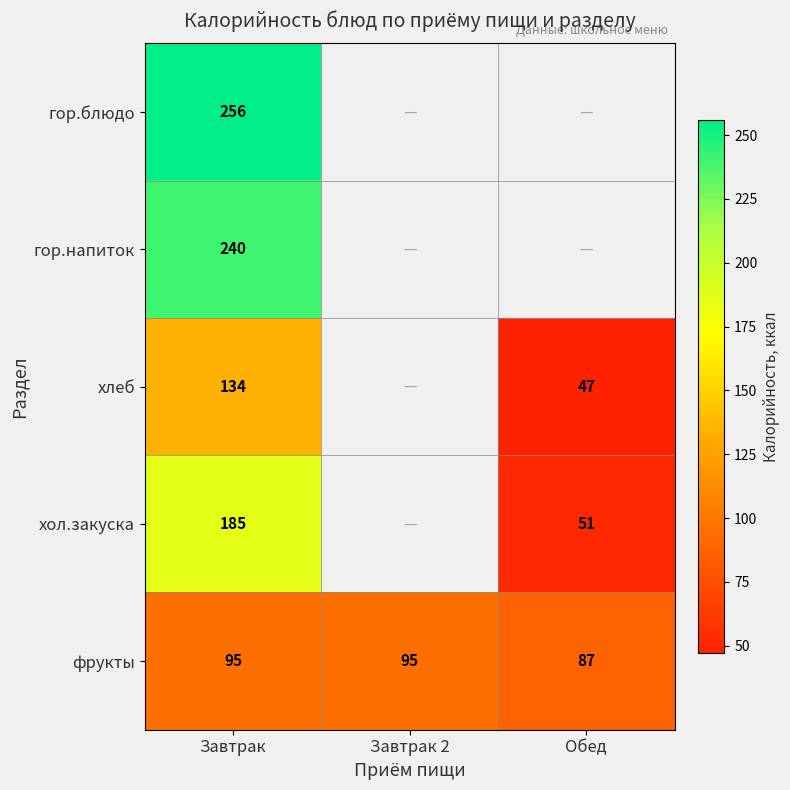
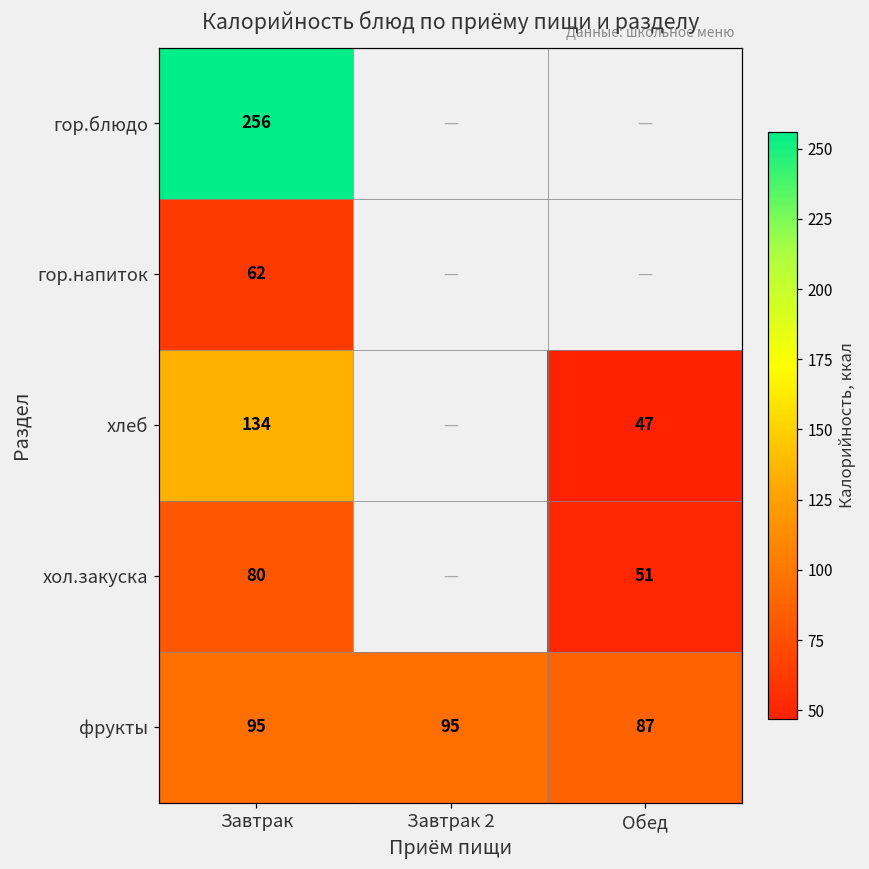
  {
    "гор.блюдо": {
      "Завтрак": 256
    },
    "гор.напиток": {
-     "Завтрак": 240
+     "Завтрак": 62
    },
    "хлеб": {
      "Завтрак": 134,
      "Обед": 47
    },
    "хол.закуска": {
-     "Завтрак": 185,
+     "Завтрак": 80,
      "Обед": 51
    },
    "фрукты": {
      "Завтрак": 95,
      "Завтрак 2": 95,
      "Обед": 87
    }
  }
